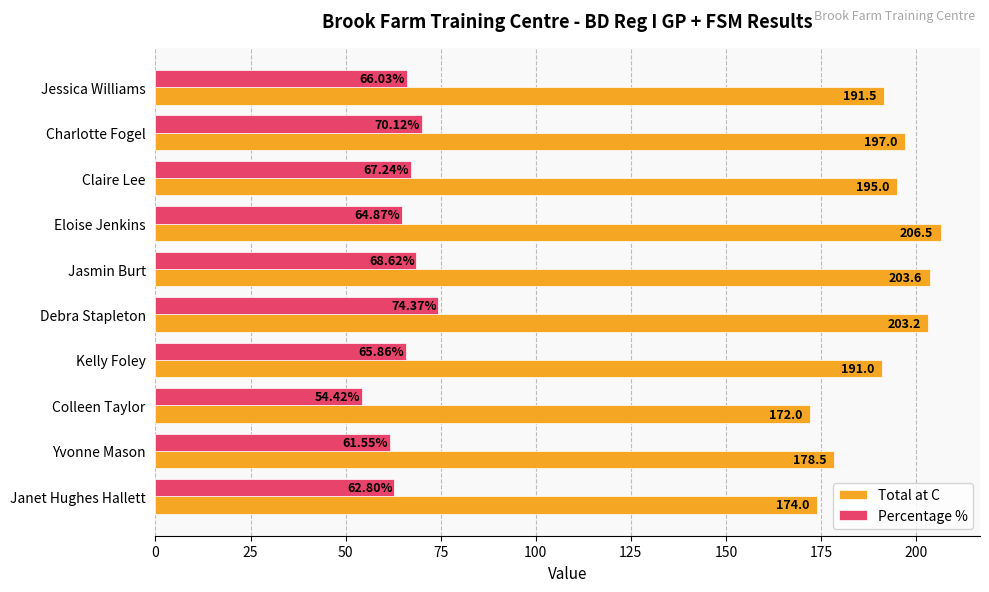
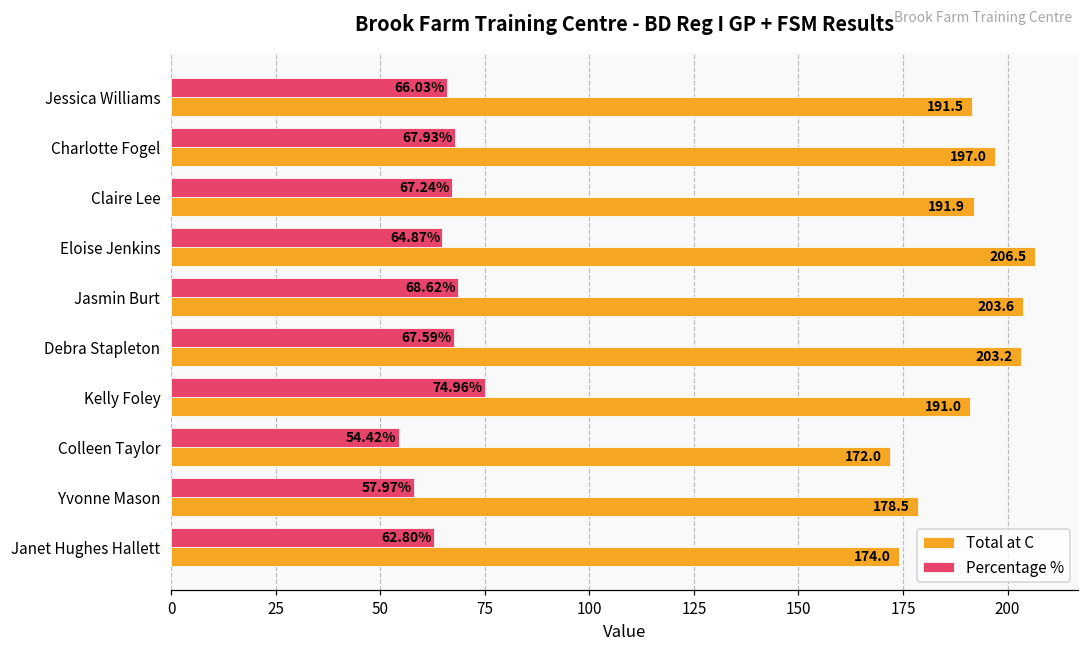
  {
    "Total at C": {
      "Jessica Williams": "191.5",
      "Charlotte Fogel": "197.0",
-     "Claire Lee": "195.0",
+     "Claire Lee": "191.9",
      "Eloise Jenkins": "206.5",
      "Jasmin Burt": "203.6",
      "Debra Stapleton": "203.2",
      "Kelly Foley": "191.0",
      "Colleen Taylor": "172.0",
      "Yvonne Mason": "178.5",
      "Janet Hughes Hallett": "174.0"
    },
    "Percentage %": {
      "Jessica Williams": "66.03%",
-     "Charlotte Fogel": "70.12%",
+     "Charlotte Fogel": "67.93%",
      "Claire Lee": "67.24%",
      "Eloise Jenkins": "64.87%",
      "Jasmin Burt": "68.62%",
-     "Debra Stapleton": "74.37%",
-     "Kelly Foley": "65.86%",
+     "Debra Stapleton": "67.59%",
+     "Kelly Foley": "74.96%",
      "Colleen Taylor": "54.42%",
-     "Yvonne Mason": "61.55%",
+     "Yvonne Mason": "57.97%",
      "Janet Hughes Hallett": "62.80%"
    }
  }
